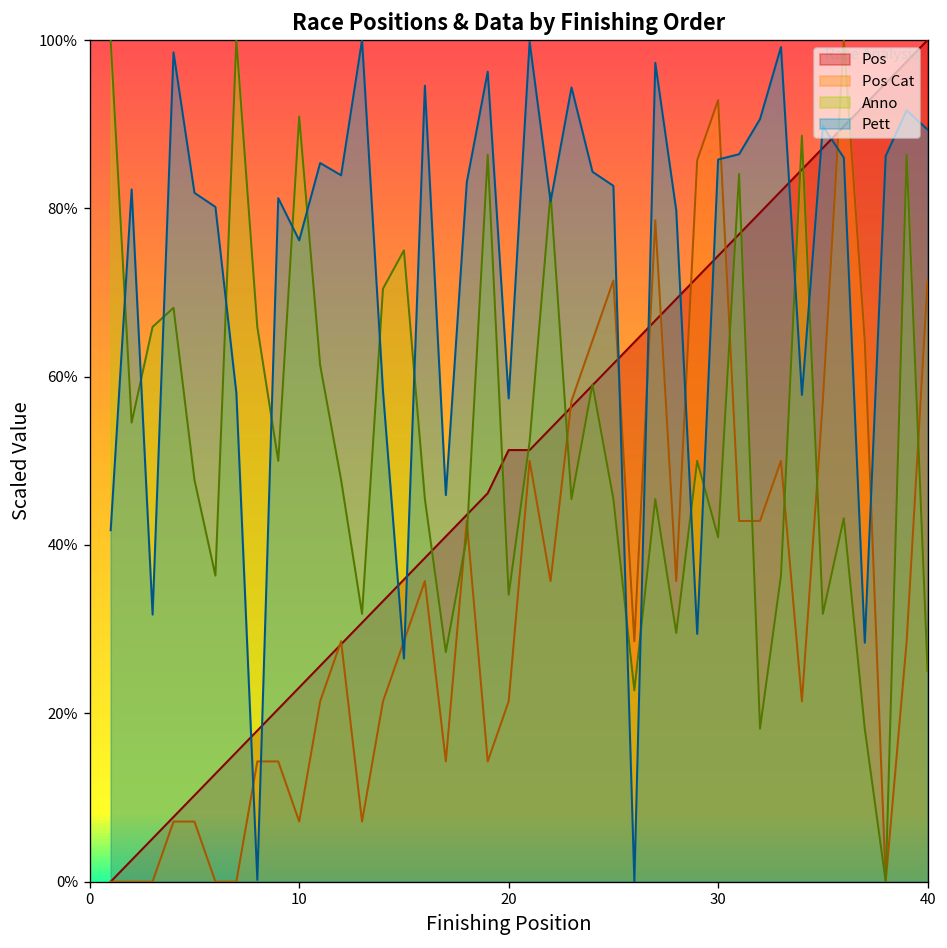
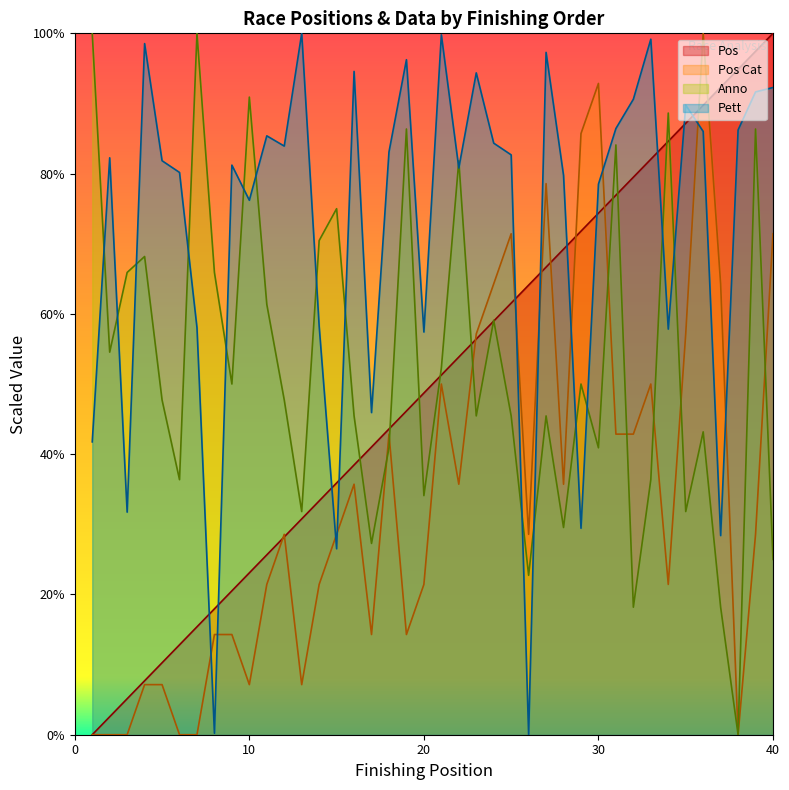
  {
    "Pos": {
      "10": "23%",
-     "20": "51%",
+     "20": "49%",
      "30": "74%",
      "40": "100%"
    },
    "Pett": {
      "10": "76%",
      "20": "57%",
-     "30": "86%",
-     "40": "89%"
+     "30": "78%",
+     "40": "92%"
    }
  }
